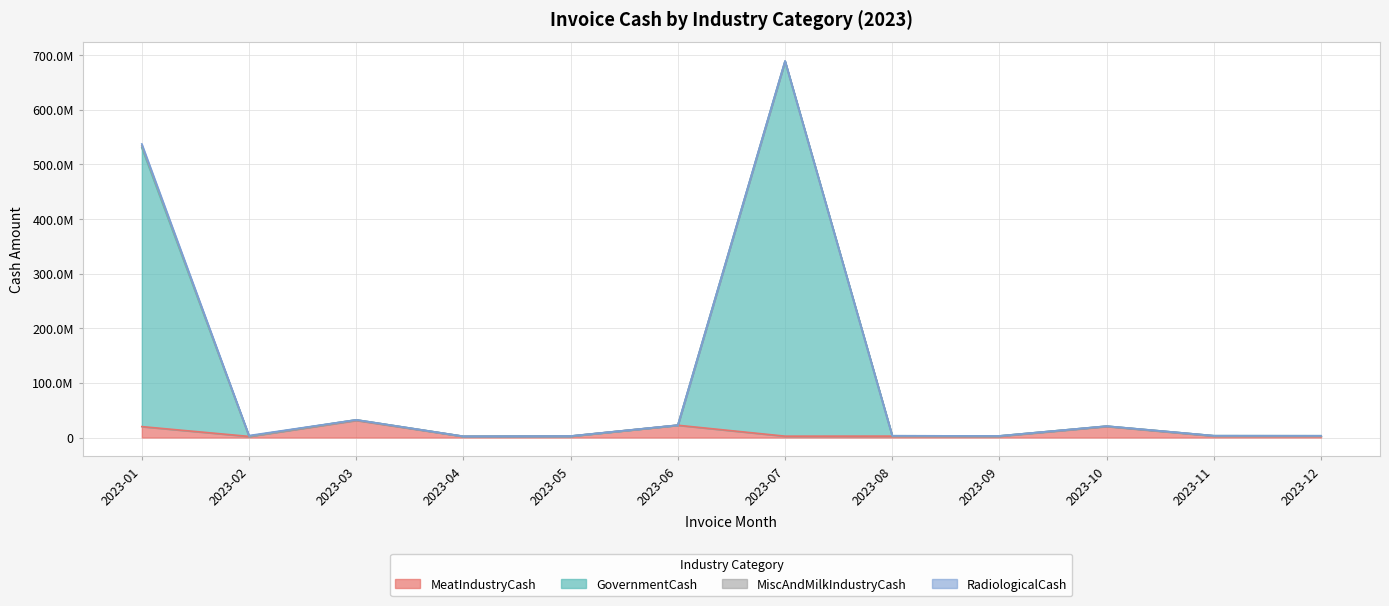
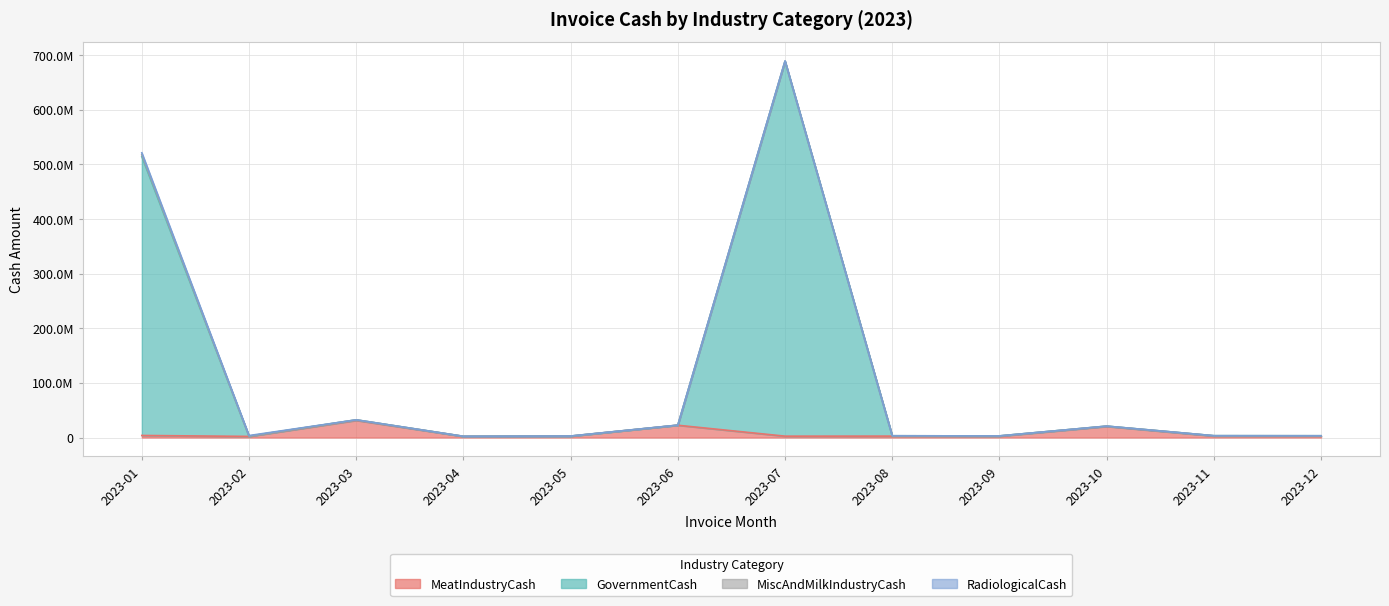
  {
    "MeatIndustryCash": {
-     "2023-01": 20000000,
+     "2023-01": 0,
      "2023-07": 0
    }
  }
